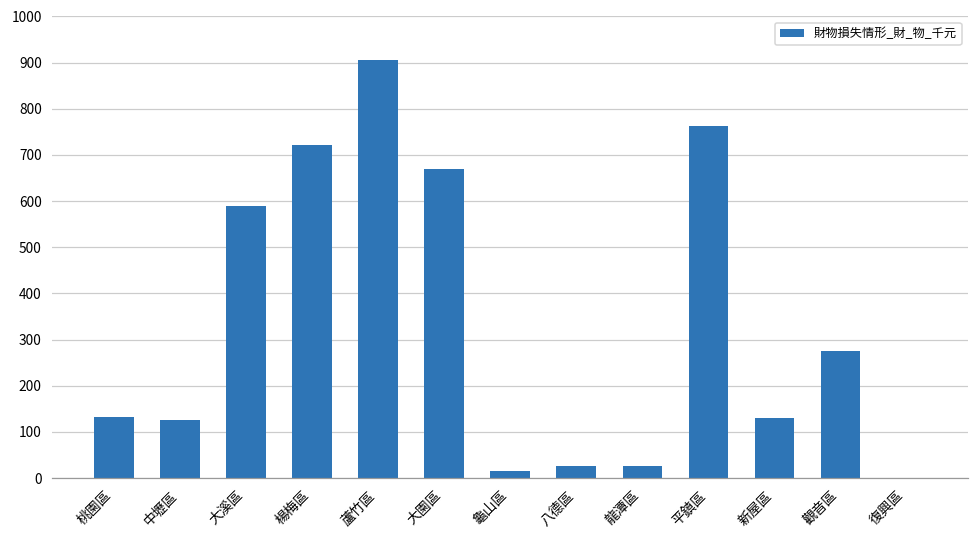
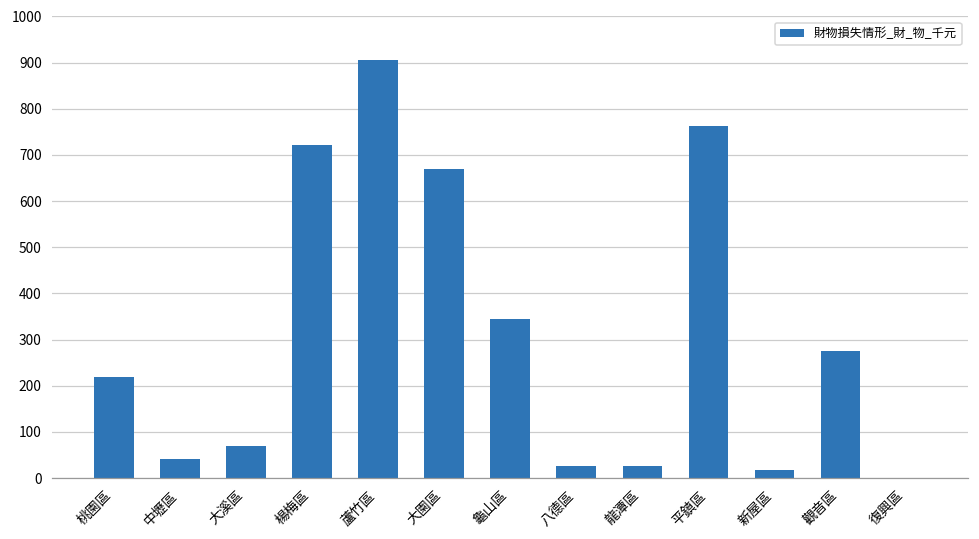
  {
-   "桃園區": 130,
-   "中壢區": 130,
-   "大溪區": 590,
+   "桃園區": 220,
+   "中壢區": 40,
+   "大溪區": 70,
    "楊梅區": 720,
    "蘆竹區": 910,
    "大園區": 670,
-   "龜山區": 20,
+   "龜山區": 340,
    "八德區": 30,
    "龍潭區": 30,
    "平鎮區": 760,
-   "新屋區": 130,
+   "新屋區": 20,
    "觀音區": 280,
    "復興區": 0
  }
